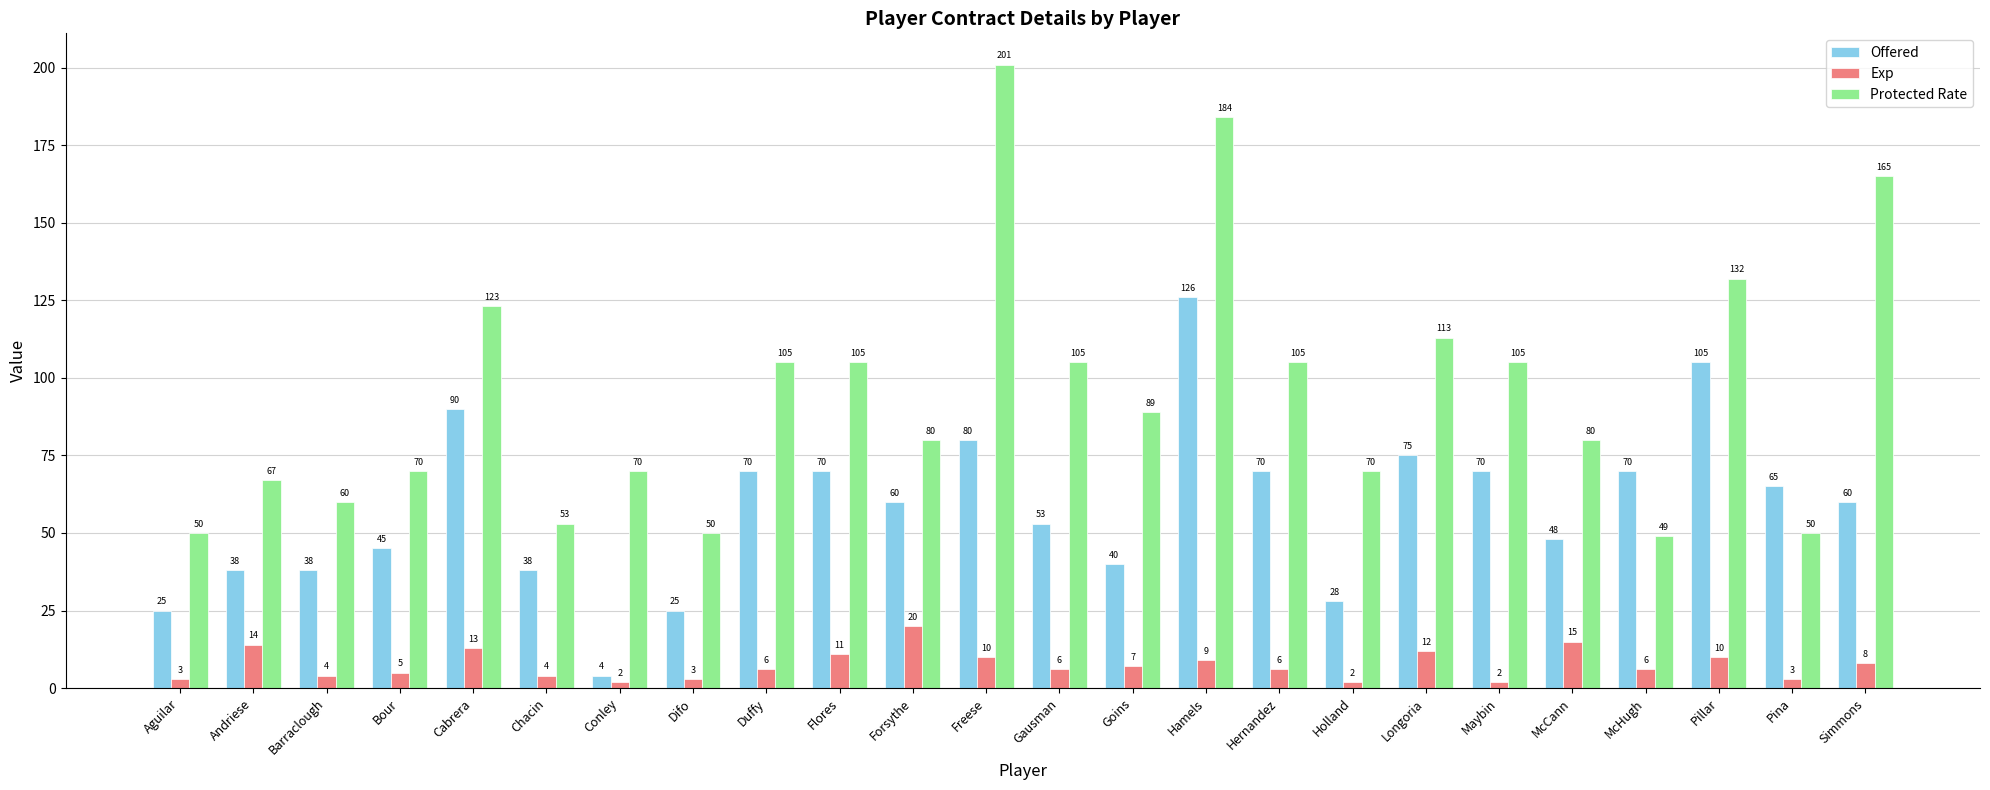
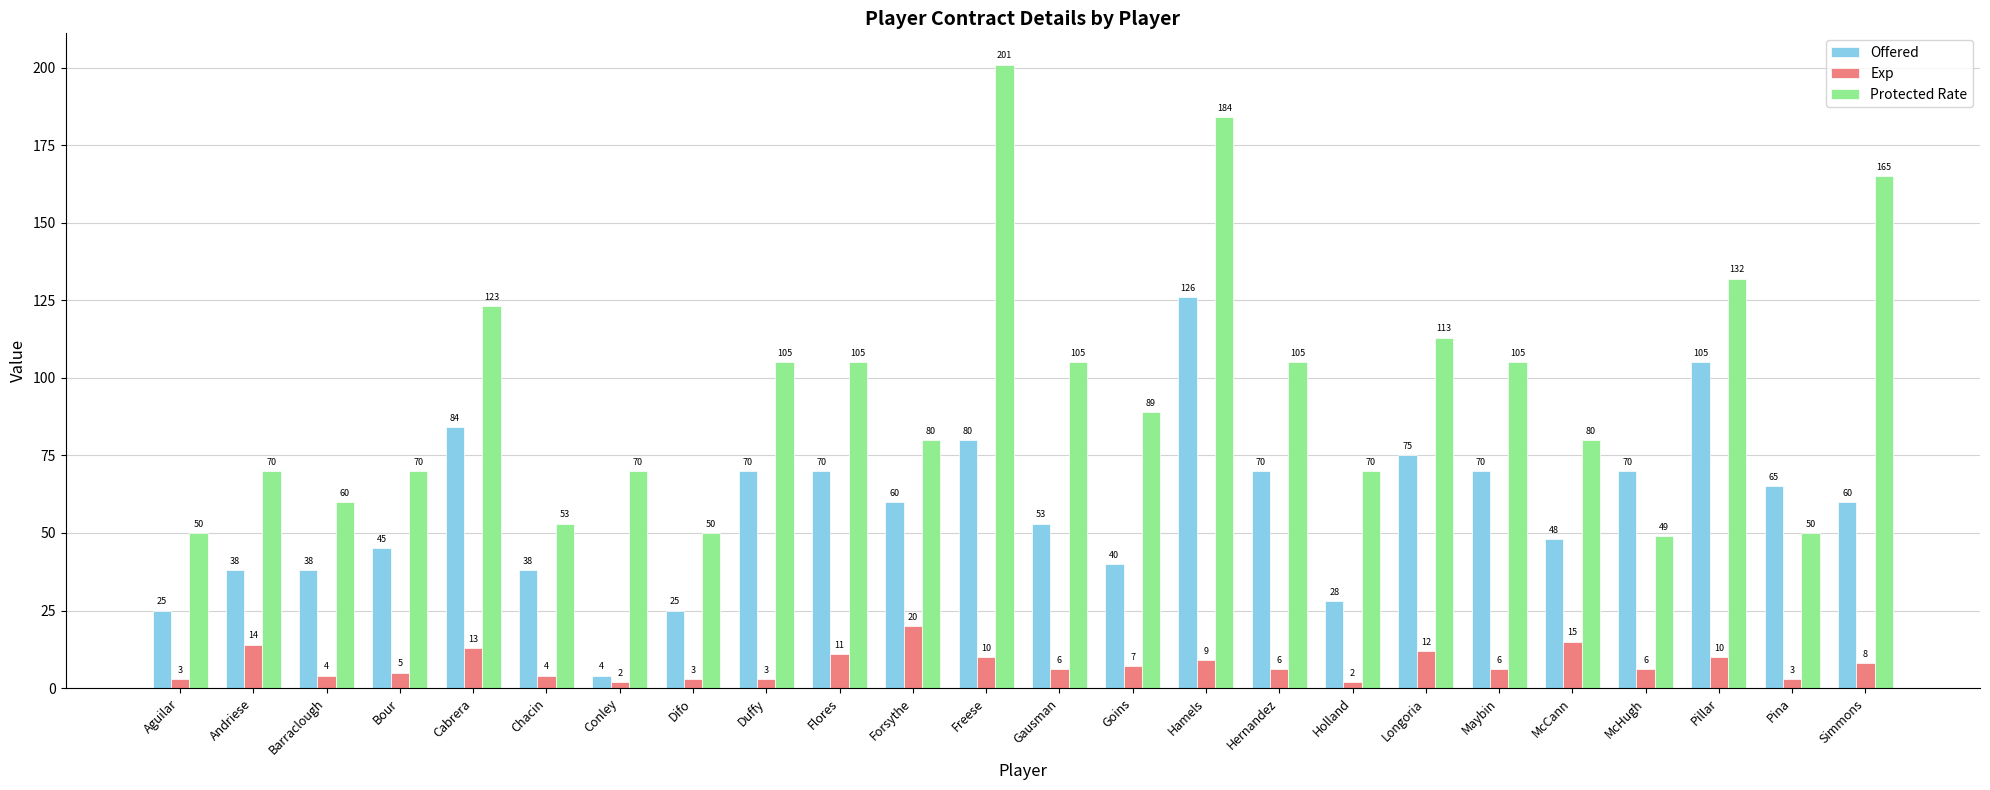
  {
    "Offered": {
      "Aguilar": 25,
      "Andriese": 38,
      "Barraclough": 38,
      "Bour": 45,
-     "Cabrera": 90,
+     "Cabrera": 84,
      "Chacin": 38,
      "Conley": 4,
      "Difo": 25,
      "Duffy": 70,
      "Flores": 70,
      "Forsythe": 60,
      "Freese": 80,
      "Gausman": 53,
      "Goins": 40,
      "Hamels": 126,
      "Hernandez": 70,
      "Holland": 28,
      "Longoria": 75,
      "Maybin": 70,
      "McCann": 48,
      "McHugh": 70,
      "Pillar": 105,
      "Pina": 65,
      "Simmons": 60
    },
    "Exp": {
      "Aguilar": 3,
      "Andriese": 14,
      "Barraclough": 4,
      "Bour": 5,
      "Cabrera": 13,
      "Chacin": 4,
      "Conley": 2,
      "Difo": 3,
-     "Duffy": 6,
+     "Duffy": 3,
      "Flores": 11,
      "Forsythe": 20,
      "Freese": 10,
      "Gausman": 6,
      "Goins": 7,
      "Hamels": 9,
      "Hernandez": 6,
      "Holland": 2,
      "Longoria": 12,
-     "Maybin": 2,
+     "Maybin": 6,
      "McCann": 15,
      "McHugh": 6,
      "Pillar": 10,
      "Pina": 3,
      "Simmons": 8
    },
    "Protected Rate": {
      "Aguilar": 50,
-     "Andriese": 67,
+     "Andriese": 70,
      "Barraclough": 60,
      "Bour": 70,
      "Cabrera": 123,
      "Chacin": 53,
      "Conley": 70,
      "Difo": 50,
      "Duffy": 105,
      "Flores": 105,
      "Forsythe": 80,
      "Freese": 201,
      "Gausman": 105,
      "Goins": 89,
      "Hamels": 184,
      "Hernandez": 105,
      "Holland": 70,
      "Longoria": 113,
      "Maybin": 105,
      "McCann": 80,
      "McHugh": 49,
      "Pillar": 132,
      "Pina": 50,
      "Simmons": 165
    }
  }
